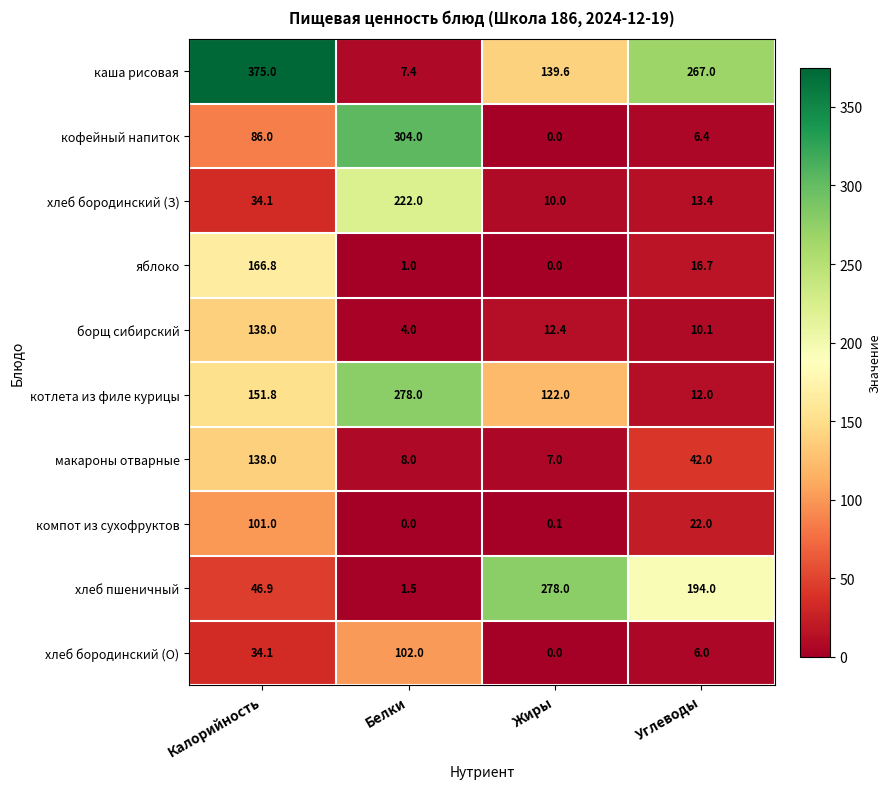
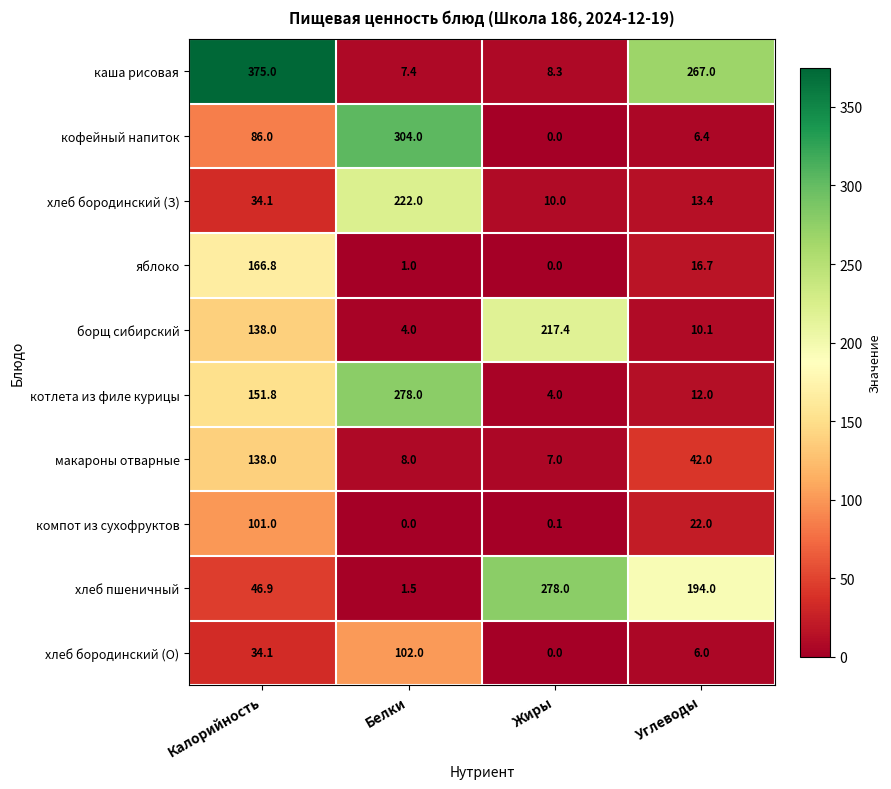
  {
    "каша рисовая": {
      "Калорийность": 375.0,
      "Белки": 7.4,
-     "Жиры": 139.6,
+     "Жиры": 8.3,
      "Углеводы": 267.0
    },
    "кофейный напиток": {
      "Калорийность": 86.0,
      "Белки": 304.0,
      "Жиры": 0.0,
      "Углеводы": 6.4
    },
    "хлеб бородинский (З)": {
      "Калорийность": 34.1,
      "Белки": 222.0,
      "Жиры": 10.0,
      "Углеводы": 13.4
    },
    "яблоко": {
      "Калорийность": 166.8,
      "Белки": 1.0,
      "Жиры": 0.0,
      "Углеводы": 16.7
    },
    "борщ сибирский": {
      "Калорийность": 138.0,
      "Белки": 4.0,
-     "Жиры": 12.4,
+     "Жиры": 217.4,
      "Углеводы": 10.1
    },
    "котлета из филе курицы": {
      "Калорийность": 151.8,
      "Белки": 278.0,
-     "Жиры": 122.0,
+     "Жиры": 4.0,
      "Углеводы": 12.0
    },
    "макароны отварные": {
      "Калорийность": 138.0,
      "Белки": 8.0,
      "Жиры": 7.0,
      "Углеводы": 42.0
    },
    "компот из сухофруктов": {
      "Калорийность": 101.0,
      "Белки": 0.0,
      "Жиры": 0.1,
      "Углеводы": 22.0
    },
    "хлеб пшеничный": {
      "Калорийность": 46.9,
      "Белки": 1.5,
      "Жиры": 278.0,
      "Углеводы": 194.0
    },
    "хлеб бородинский (О)": {
      "Калорийность": 34.1,
      "Белки": 102.0,
      "Жиры": 0.0,
      "Углеводы": 6.0
    }
  }
